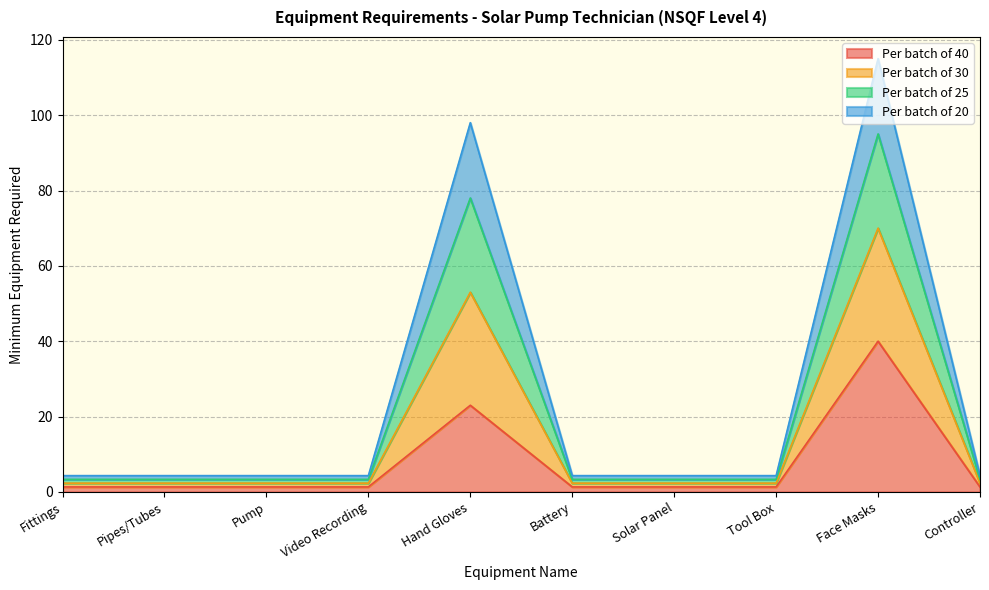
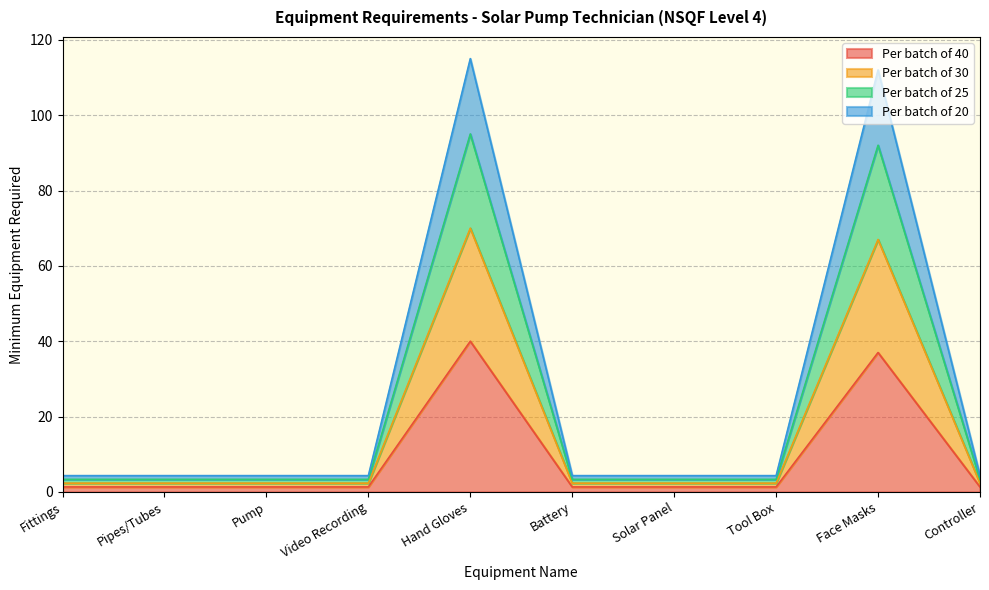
  {
    "Per batch of 40": {
      "Fittings": 1,
      "Pipes/Tubes": 1,
      "Pump": 1,
      "Video Recording": 1,
-     "Hand Gloves": 23,
+     "Hand Gloves": 40,
      "Battery": 1,
      "Solar Panel": 1,
      "Tool Box": 1,
-     "Face Masks": 40,
+     "Face Masks": 37,
      "Controller": 1
    },
    "Per batch of 30": {
      "Fittings": 1,
      "Pipes/Tubes": 1,
      "Pump": 1,
      "Video Recording": 1,
      "Hand Gloves": 30,
      "Battery": 1,
      "Solar Panel": 1,
      "Tool Box": 1,
      "Face Masks": 30,
      "Controller": 1
    },
    "Per batch of 25": {
      "Fittings": 1,
      "Pipes/Tubes": 1,
      "Pump": 1,
      "Video Recording": 1,
      "Hand Gloves": 25,
      "Battery": 1,
      "Solar Panel": 1,
      "Tool Box": 1,
      "Face Masks": 25,
      "Controller": 1
    },
    "Per batch of 20": {
      "Fittings": 1,
      "Pipes/Tubes": 1,
      "Pump": 1,
      "Video Recording": 1,
      "Hand Gloves": 20,
      "Battery": 1,
      "Solar Panel": 1,
      "Tool Box": 1,
      "Controller": 1
    }
  }
